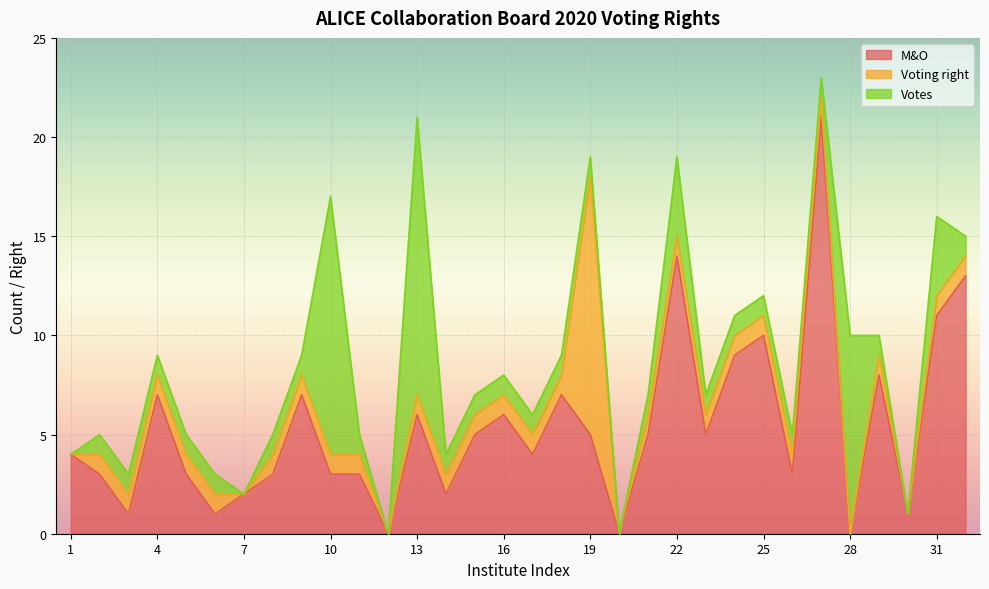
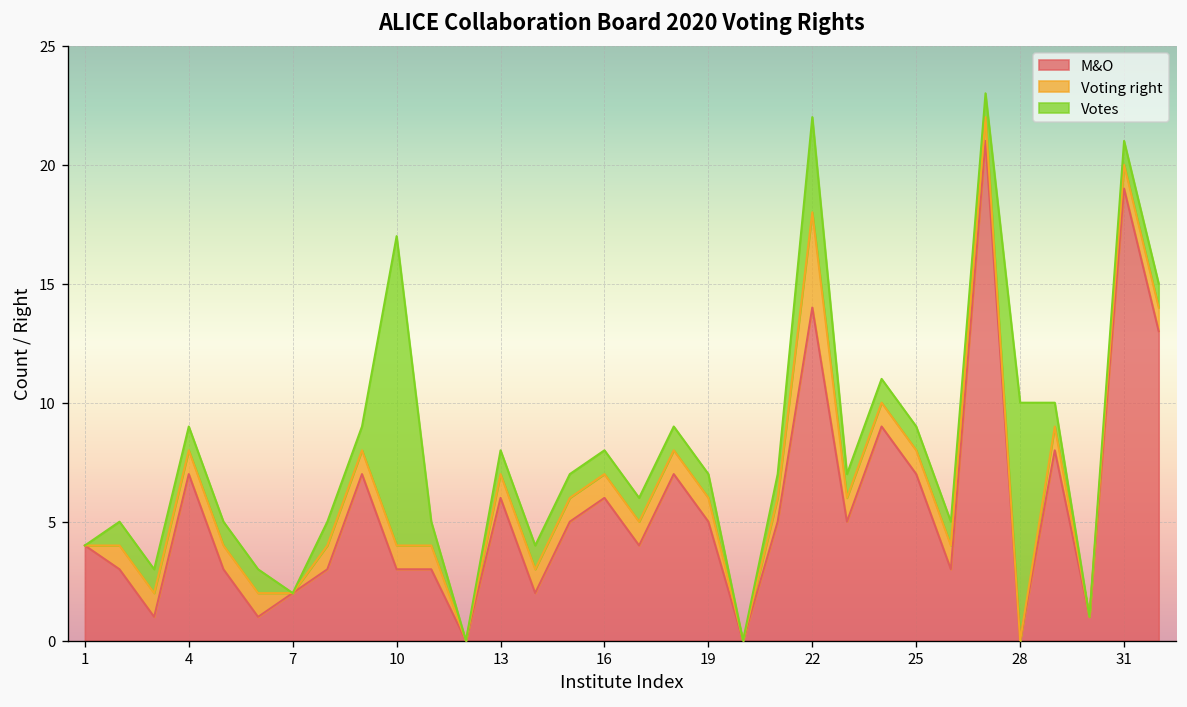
  {
    "M&O": {
      "4": 7,
      "10": 3,
      "13": 6,
      "16": 6,
      "19": 5,
      "22": 14,
-     "25": 10,
-     "31": 11
+     "25": 7,
+     "31": 19
    },
    "Voting right": {
      "4": 8,
      "10": 4,
      "13": 7,
      "16": 7,
-     "19": 13,
-     "22": 1
+     "19": 1,
+     "22": 4
    },
    "Votes": {
      "4": 9,
      "10": 17,
-     "13": 14,
+     "13": 1,
      "16": 8,
      "28": 10,
-     "31": 4
+     "31": 1
    }
  }
